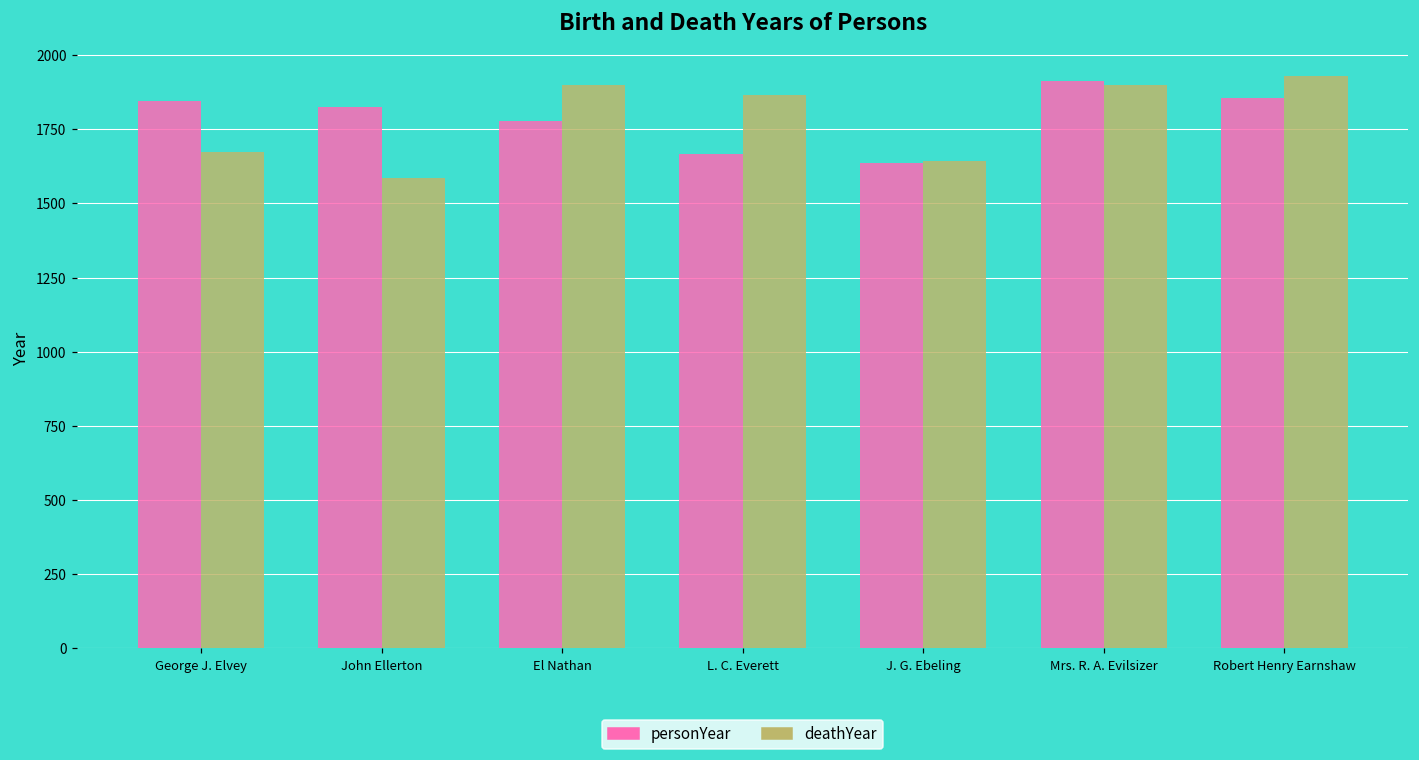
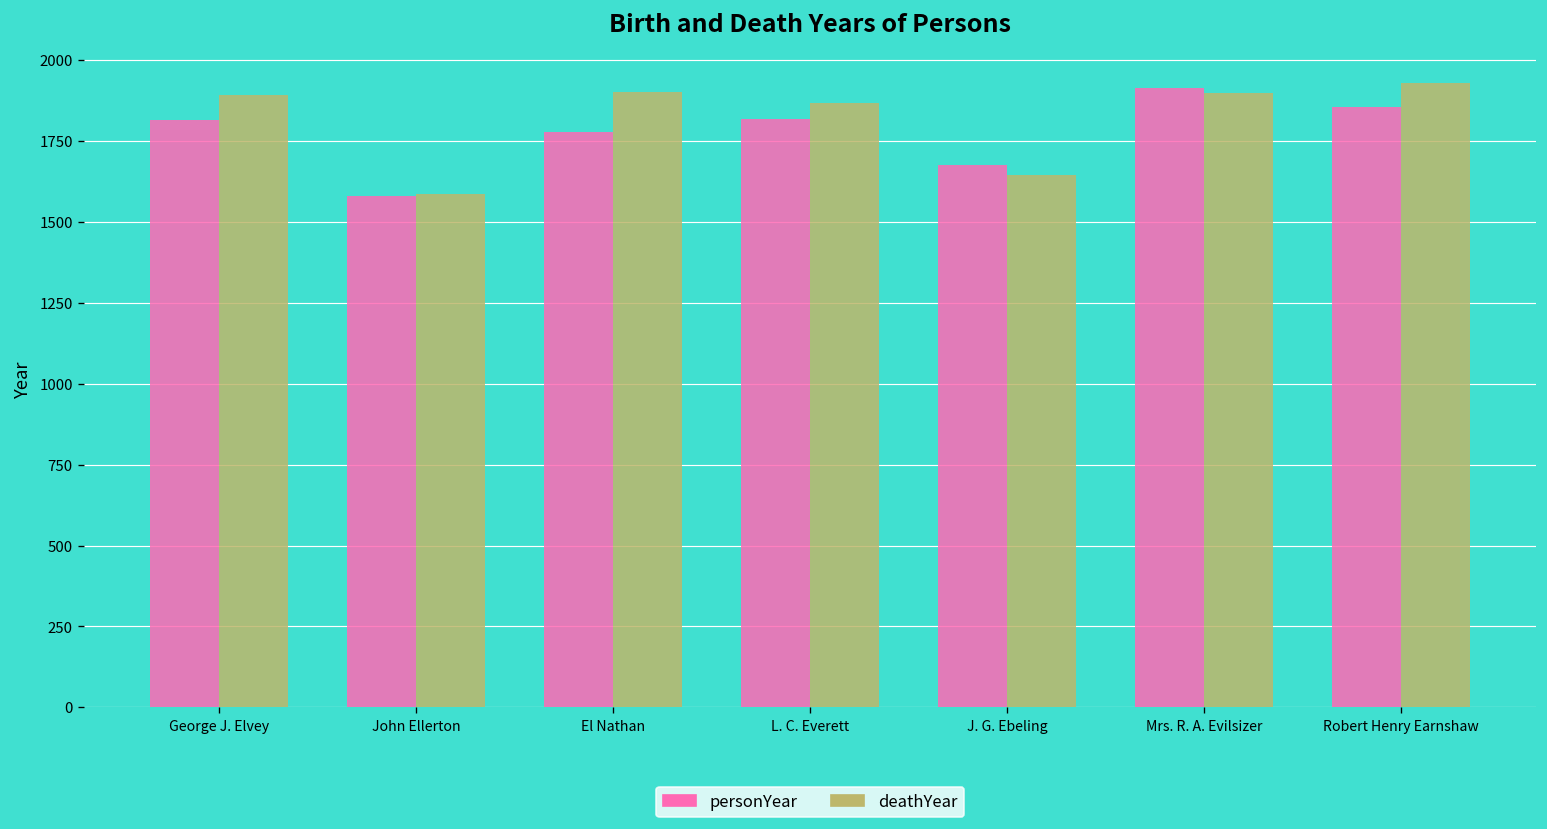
  {
    "personYear": {
-     "George J. Elvey": 1850,
-     "John Ellerton": 1830,
+     "George J. Elvey": 1820,
+     "John Ellerton": 1580,
      "El Nathan": 1780,
-     "L. C. Everett": 1670,
-     "J. G. Ebeling": 1640,
+     "L. C. Everett": 1820,
+     "J. G. Ebeling": 1680,
      "Mrs. R. A. Evilsizer": 1910,
      "Robert Henry Earnshaw": 1860
    },
    "deathYear": {
-     "George J. Elvey": 1670,
+     "George J. Elvey": 1890,
      "John Ellerton": 1590,
      "El Nathan": 1900,
      "L. C. Everett": 1870,
      "J. G. Ebeling": 1640,
      "Mrs. R. A. Evilsizer": 1900,
      "Robert Henry Earnshaw": 1930
    }
  }
